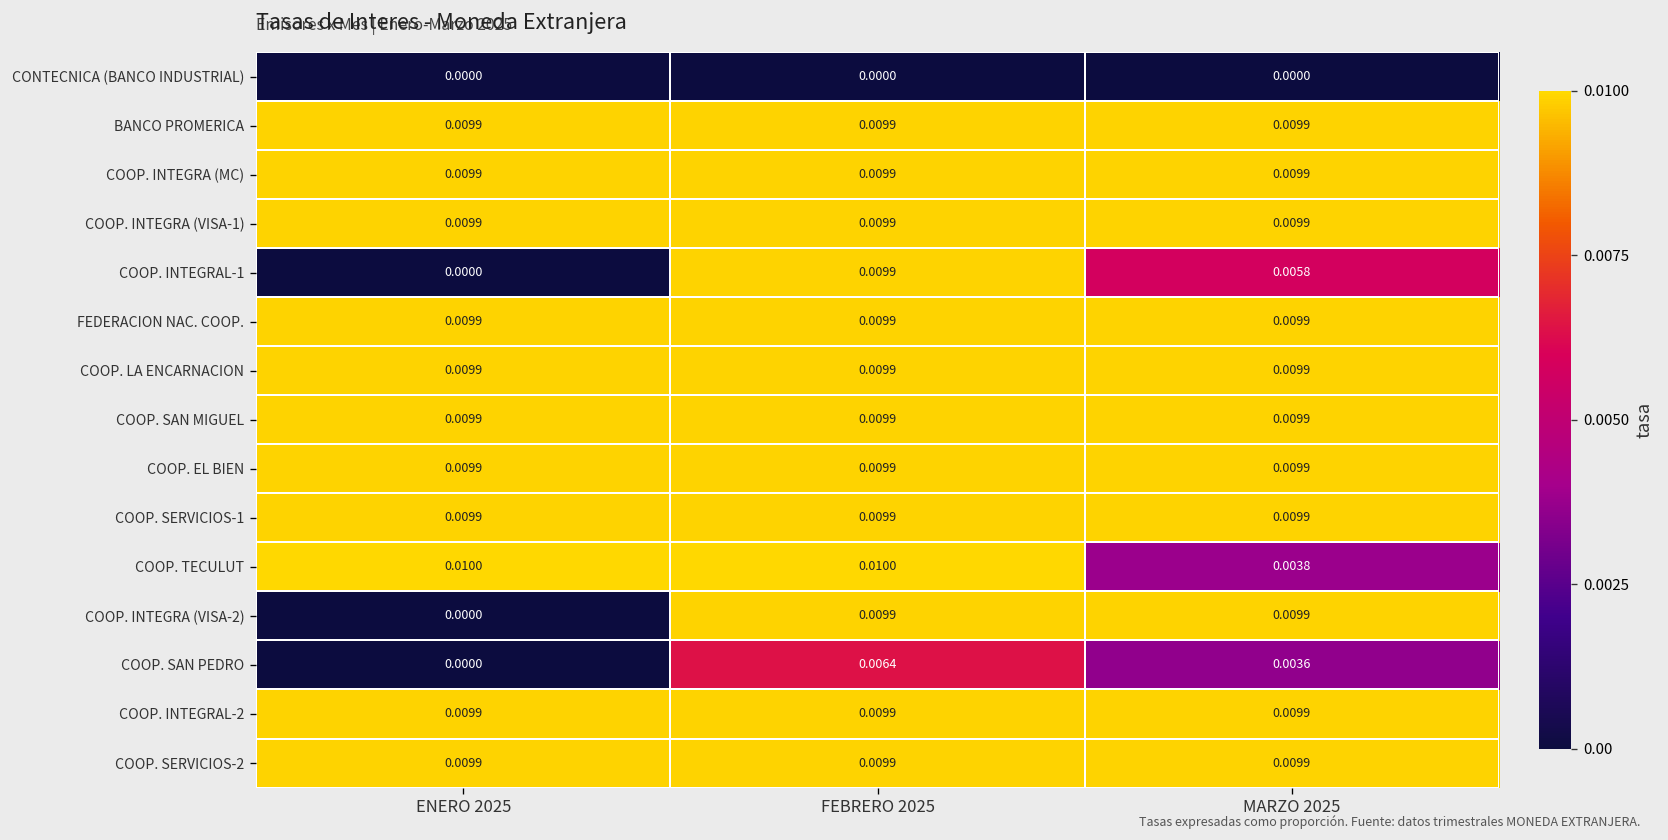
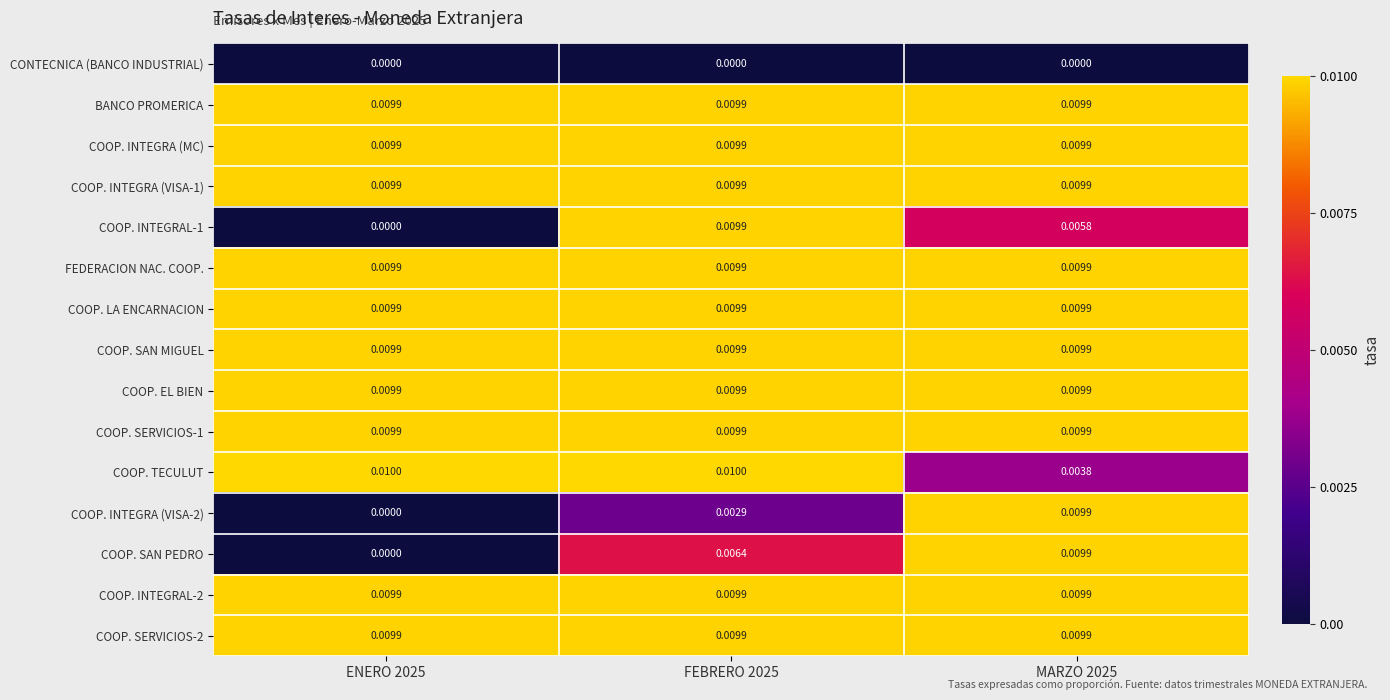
  {
    "CONTECNICA (BANCO INDUSTRIAL)": {
      "ENERO 2025": 0.0000,
      "FEBRERO 2025": 0.0000,
      "MARZO 2025": 0.0000
    },
    "BANCO PROMERICA": {
      "ENERO 2025": 0.0099,
      "FEBRERO 2025": 0.0099,
      "MARZO 2025": 0.0099
    },
    "COOP. INTEGRA (MC)": {
      "ENERO 2025": 0.0099,
      "FEBRERO 2025": 0.0099,
      "MARZO 2025": 0.0099
    },
    "COOP. INTEGRA (VISA-1)": {
      "ENERO 2025": 0.0099,
      "FEBRERO 2025": 0.0099,
      "MARZO 2025": 0.0099
    },
    "COOP. INTEGRAL-1": {
      "ENERO 2025": 0.0000,
      "FEBRERO 2025": 0.0099,
      "MARZO 2025": 0.0058
    },
    "FEDERACION NAC. COOP.": {
      "ENERO 2025": 0.0099,
      "FEBRERO 2025": 0.0099,
      "MARZO 2025": 0.0099
    },
    "COOP. LA ENCARNACION": {
      "ENERO 2025": 0.0099,
      "FEBRERO 2025": 0.0099,
      "MARZO 2025": 0.0099
    },
    "COOP. SAN MIGUEL": {
      "ENERO 2025": 0.0099,
      "FEBRERO 2025": 0.0099,
      "MARZO 2025": 0.0099
    },
    "COOP. EL BIEN": {
      "ENERO 2025": 0.0099,
      "FEBRERO 2025": 0.0099,
      "MARZO 2025": 0.0099
    },
    "COOP. SERVICIOS-1": {
      "ENERO 2025": 0.0099,
      "FEBRERO 2025": 0.0099,
      "MARZO 2025": 0.0099
    },
    "COOP. TECULUT": {
      "ENERO 2025": 0.0100,
      "FEBRERO 2025": 0.0100,
      "MARZO 2025": 0.0038
    },
    "COOP. INTEGRA (VISA-2)": {
      "ENERO 2025": 0.0000,
-     "FEBRERO 2025": 0.0099,
+     "FEBRERO 2025": 0.0029,
      "MARZO 2025": 0.0099
    },
    "COOP. SAN PEDRO": {
      "ENERO 2025": 0.0000,
      "FEBRERO 2025": 0.0064,
-     "MARZO 2025": 0.0036
+     "MARZO 2025": 0.0099
    },
    "COOP. INTEGRAL-2": {
      "ENERO 2025": 0.0099,
      "FEBRERO 2025": 0.0099,
      "MARZO 2025": 0.0099
    },
    "COOP. SERVICIOS-2": {
      "ENERO 2025": 0.0099,
      "FEBRERO 2025": 0.0099,
      "MARZO 2025": 0.0099
    }
  }
